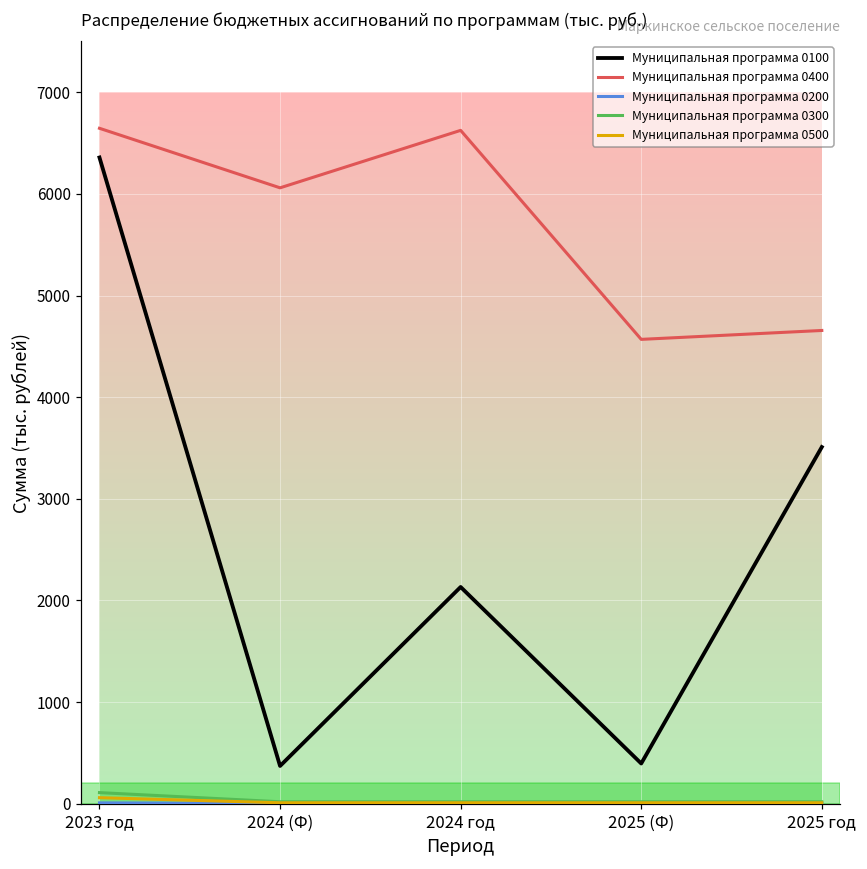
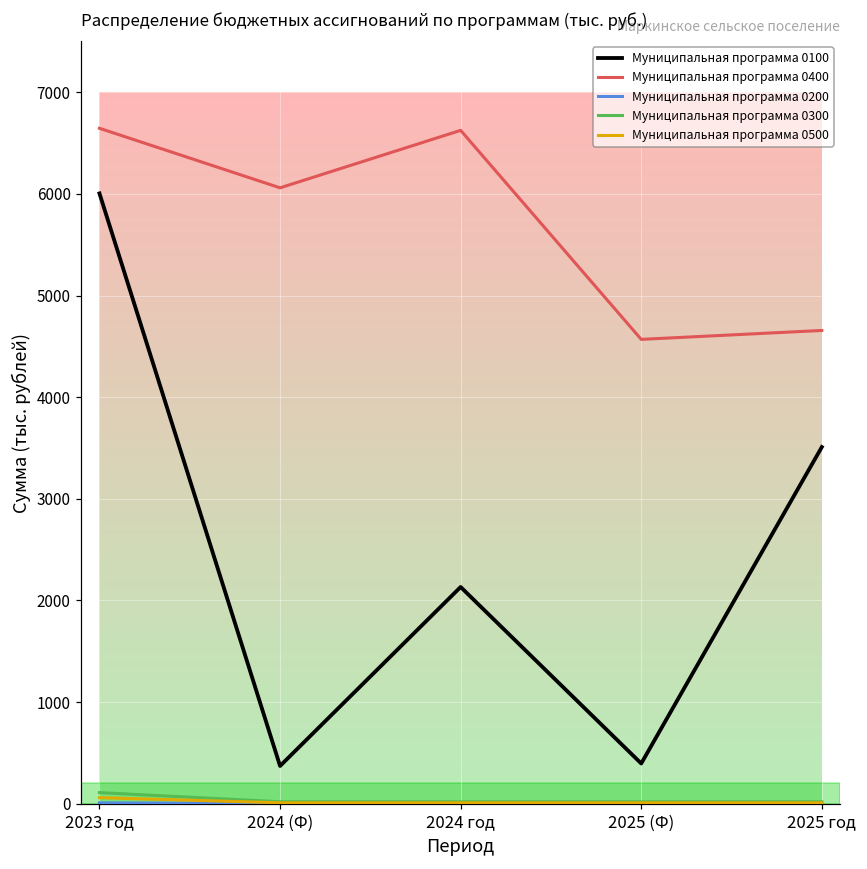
  {
    "Муниципальная программа 0100": {
-     "2023 год": 6400,
+     "2023 год": 6000,
      "2024 (Ф)": 400,
      "2024 год": 2100,
      "2025 (Ф)": 400,
      "2025 год": 3500
    },
    "Муниципальная программа 0400": {
      "2023 год": 6600,
      "2024 (Ф)": 6100,
      "2024 год": 6600,
      "2025 (Ф)": 4600,
      "2025 год": 4700
    },
    "Муниципальная программа 0200": {
      "2023 год": 0
    },
    "Муниципальная программа 0300": {
      "2023 год": 100
    },
    "Муниципальная программа 0500": {
      "2023 год": 100
    }
  }
